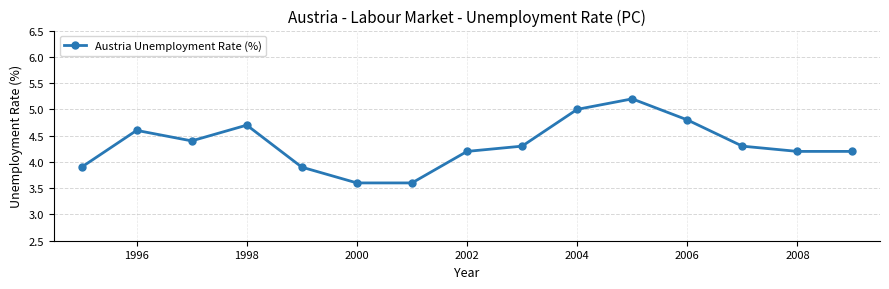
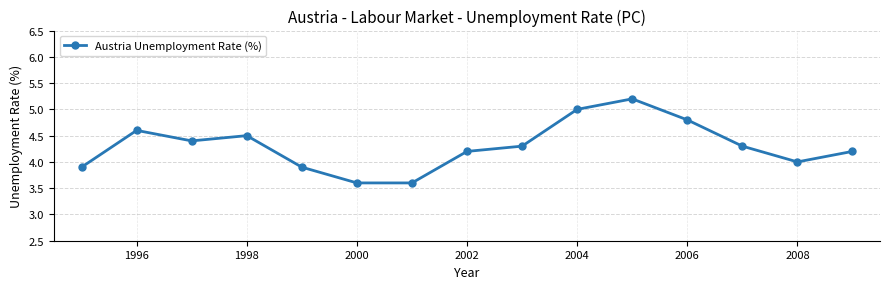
  {
    "1996": 4.6,
-   "1998": 4.7,
+   "1998": 4.5,
    "2000": 3.6,
    "2002": 4.2,
    "2004": 5.0,
    "2006": 4.8,
-   "2008": 4.2
+   "2008": 4.0
  }
